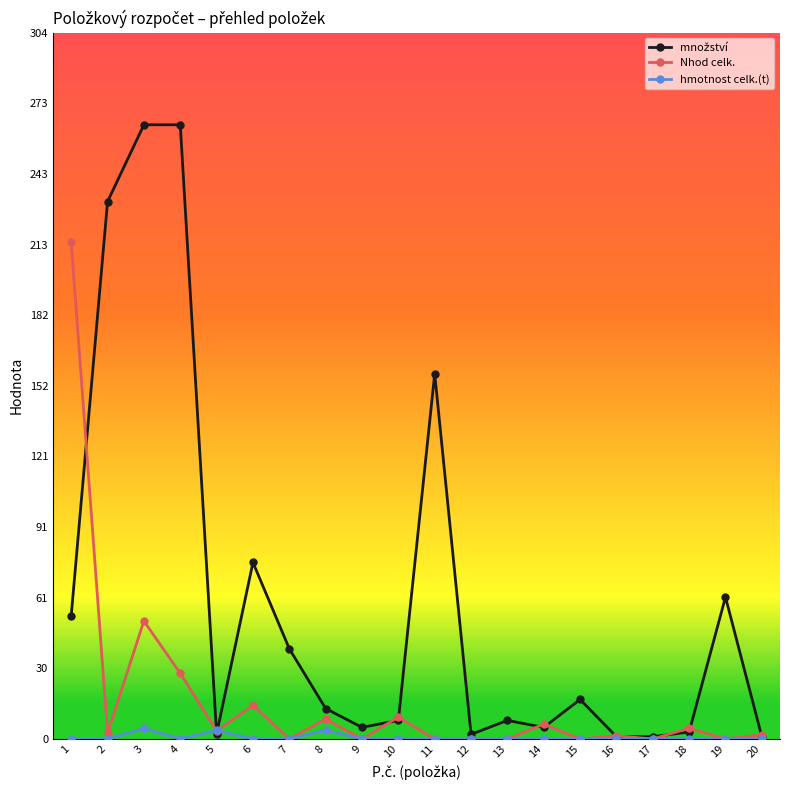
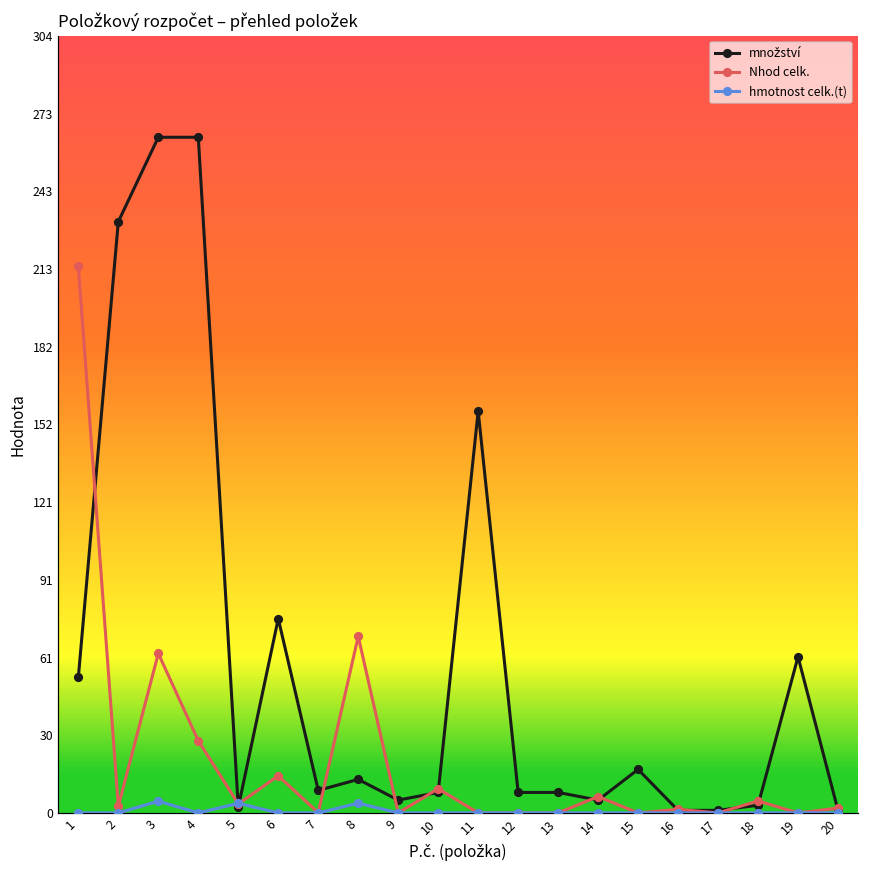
  {
    "množství": {
      "1": 53,
      "2": 231,
      "3": 264,
      "4": 264,
      "5": 2,
      "6": 76,
-     "7": 39,
+     "7": 9,
      "8": 13,
      "9": 5,
      "10": 8,
      "11": 157,
-     "12": 2,
+     "12": 8,
      "13": 8,
      "14": 5,
      "15": 17,
      "18": 3,
      "19": 61
    },
    "Nhod celk.": {
      "1": 214,
      "2": 3,
-     "3": 51,
+     "3": 62,
      "4": 28,
      "6": 14,
-     "8": 9,
+     "8": 69,
      "10": 9,
      "14": 6,
      "18": 5
    },
    "hmotnost celk.(t)": {
      "1": 0,
      "2": 0,
      "3": 5,
      "4": 0,
      "6": 0,
      "8": 4,
      "10": 0,
      "14": 0,
      "18": 0
    }
  }
